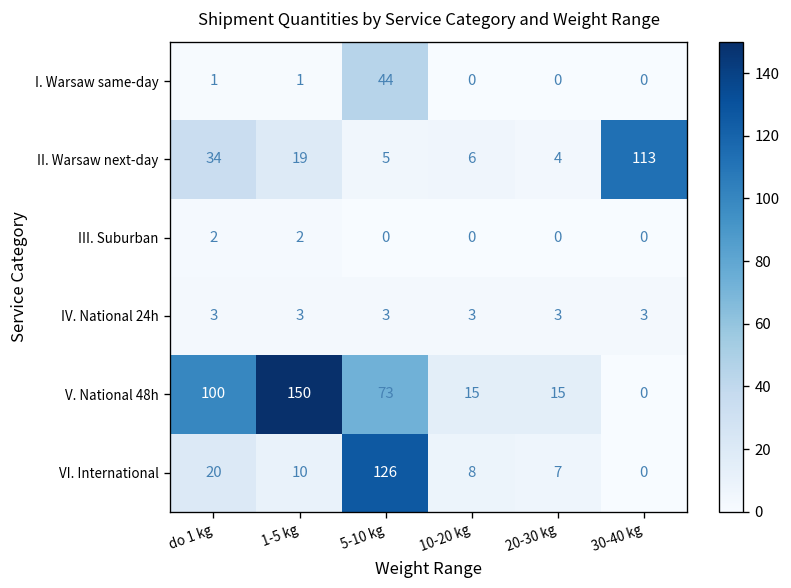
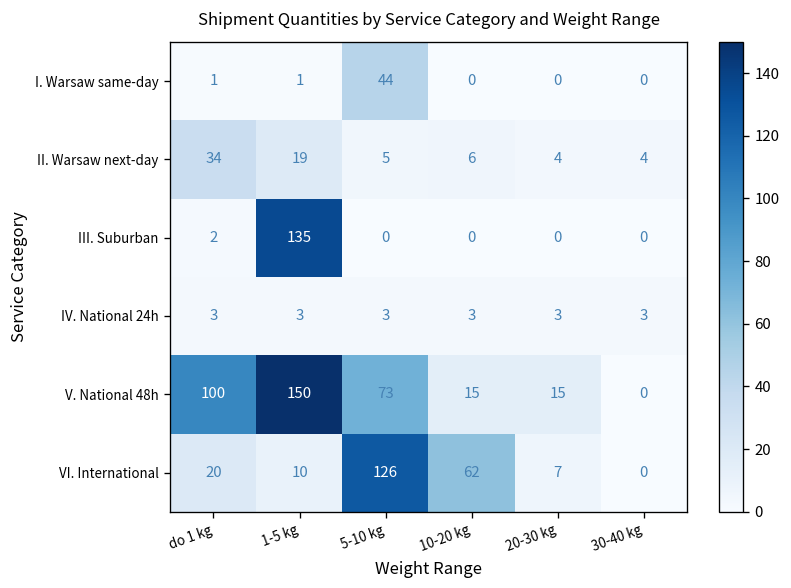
  {
    "I. Warsaw same-day": {
      "do 1 kg": 1,
      "1-5 kg": 1,
      "5-10 kg": 44,
      "10-20 kg": 0,
      "20-30 kg": 0,
      "30-40 kg": 0
    },
    "II. Warsaw next-day": {
      "do 1 kg": 34,
      "1-5 kg": 19,
      "5-10 kg": 5,
      "10-20 kg": 6,
      "20-30 kg": 4,
-     "30-40 kg": 113
+     "30-40 kg": 4
    },
    "III. Suburban": {
      "do 1 kg": 2,
-     "1-5 kg": 2,
+     "1-5 kg": 135,
      "5-10 kg": 0,
      "10-20 kg": 0,
      "20-30 kg": 0,
      "30-40 kg": 0
    },
    "IV. National 24h": {
      "do 1 kg": 3,
      "1-5 kg": 3,
      "5-10 kg": 3,
      "10-20 kg": 3,
      "20-30 kg": 3,
      "30-40 kg": 3
    },
    "V. National 48h": {
      "do 1 kg": 100,
      "1-5 kg": 150,
      "10-20 kg": 15,
      "20-30 kg": 15,
      "30-40 kg": 0
    },
    "VI. International": {
      "do 1 kg": 20,
      "1-5 kg": 10,
      "5-10 kg": 126,
-     "10-20 kg": 8,
+     "10-20 kg": 62,
      "20-30 kg": 7,
      "30-40 kg": 0
    }
  }
